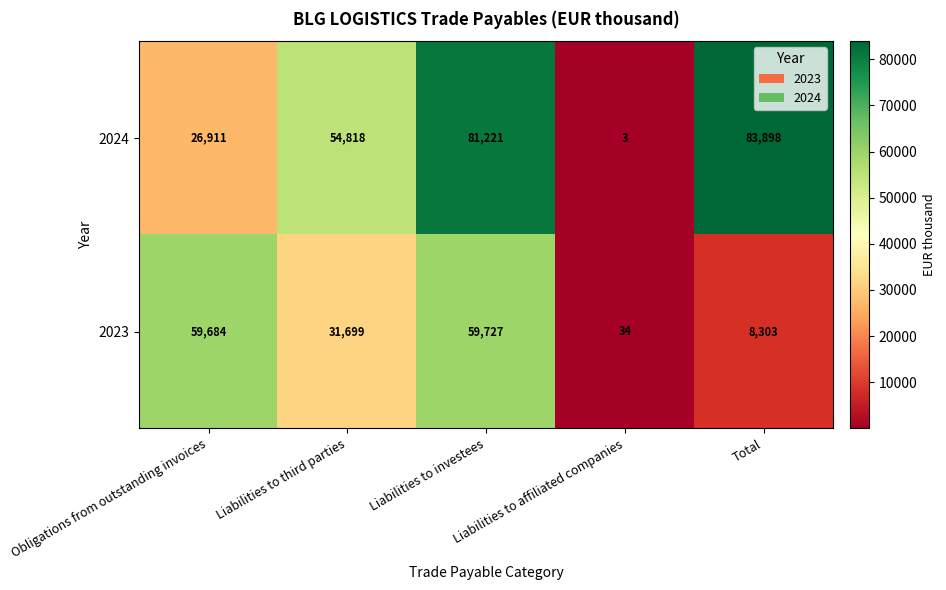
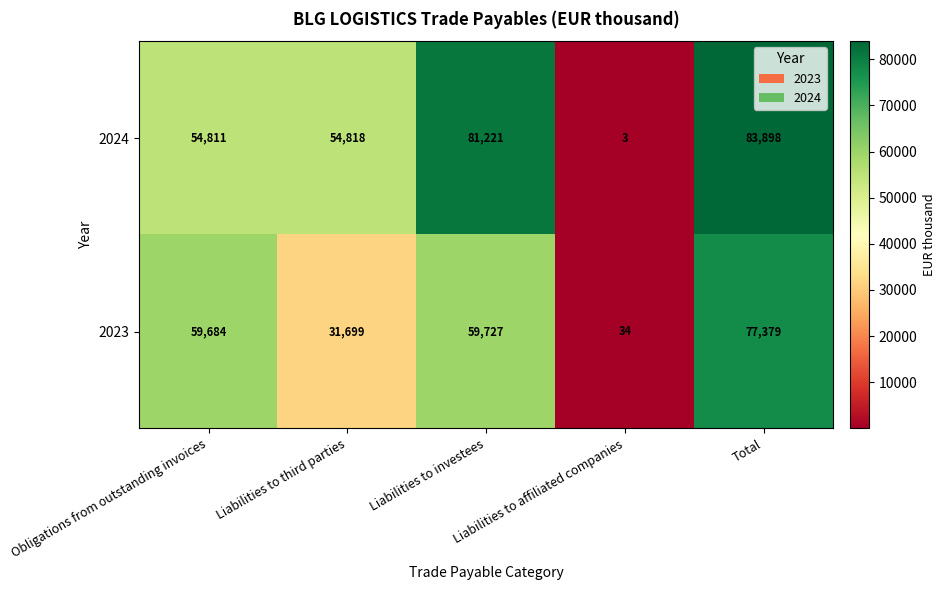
  {
    "2024": {
-     "Obligations from outstanding invoices": "26,911",
+     "Obligations from outstanding invoices": "54,811",
      "Liabilities to third parties": "54,818",
      "Liabilities to investees": "81,221",
      "Liabilities to affiliated companies": "3",
      "Total": "83,898"
    },
    "2023": {
      "Obligations from outstanding invoices": "59,684",
      "Liabilities to third parties": "31,699",
      "Liabilities to investees": "59,727",
      "Liabilities to affiliated companies": "34",
-     "Total": "8,303"
+     "Total": "77,379"
    }
  }
